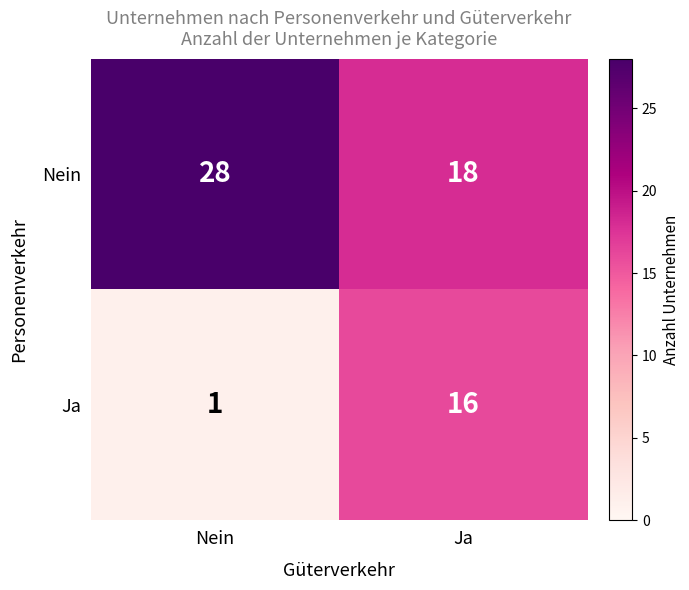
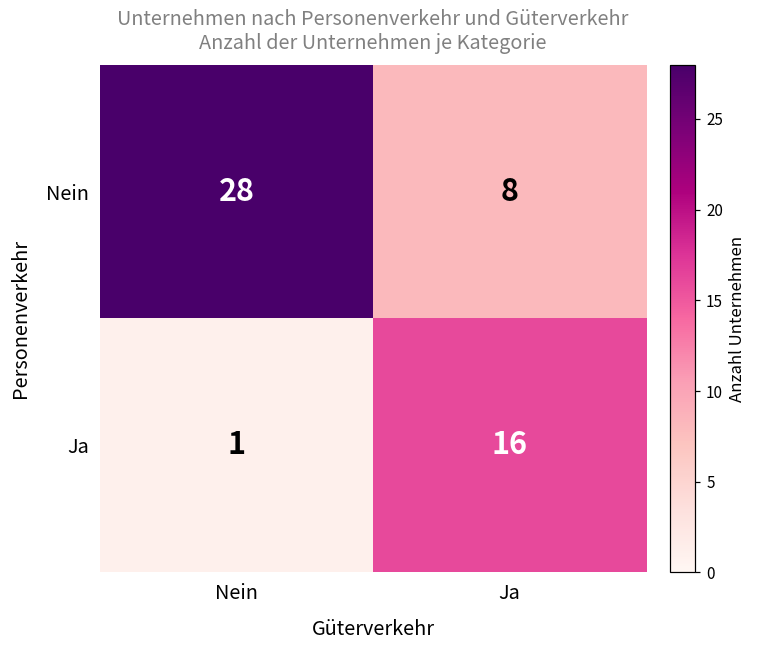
  {
    "Nein": {
      "Nein": 28,
-     "Ja": 18
+     "Ja": 8
    },
    "Ja": {
      "Nein": 1,
      "Ja": 16
    }
  }
